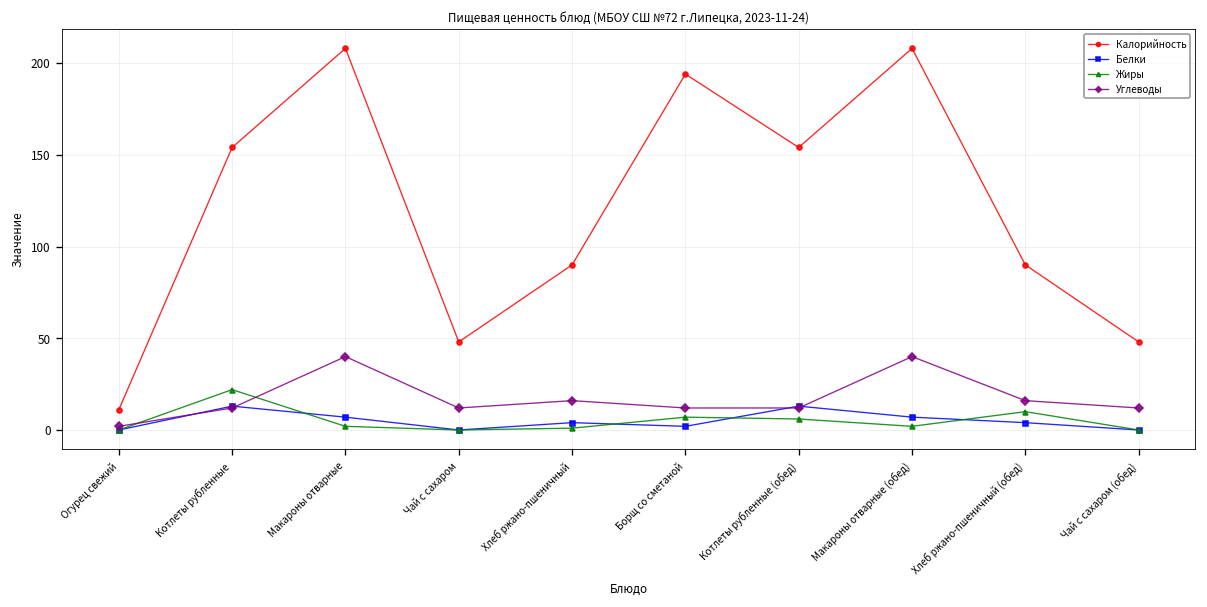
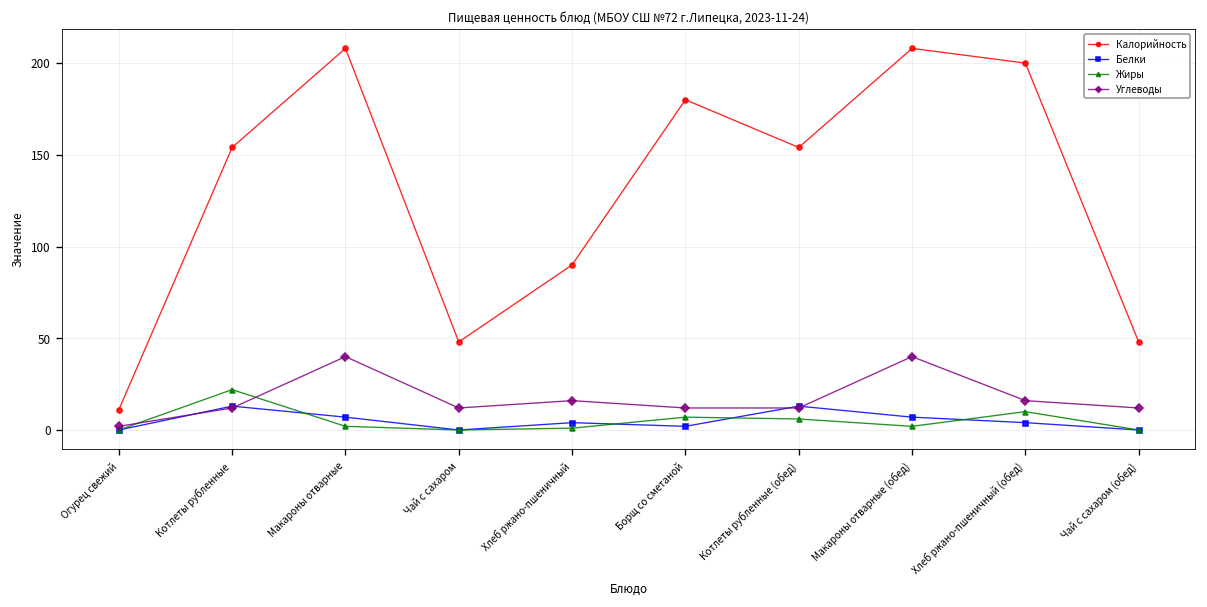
  {
    "Калорийность": {
      "Огурец свежий": 11,
      "Котлеты рубленные": 154,
      "Макароны отварные": 208,
      "Чай с сахаром": 48,
      "Хлеб ржано-пшеничный": 90,
-     "Борщ со сметаной": 194,
+     "Борщ со сметаной": 180,
      "Котлеты рубленные (обед)": 154,
      "Макароны отварные (обед)": 208,
-     "Хлеб ржано-пшеничный (обед)": 90,
+     "Хлеб ржано-пшеничный (обед)": 200,
      "Чай с сахаром (обед)": 48
    },
    "Белки": {
      "Макароны отварные": 7,
      "Хлеб ржано-пшеничный": 4,
      "Борщ со сметаной": 2,
      "Макароны отварные (обед)": 7,
      "Хлеб ржано-пшеничный (обед)": 4
    },
    "Жиры": {
      "Котлеты рубленные": 22,
      "Макароны отварные": 2,
      "Хлеб ржано-пшеничный": 1,
      "Борщ со сметаной": 7,
      "Котлеты рубленные (обед)": 6,
      "Макароны отварные (обед)": 2,
      "Хлеб ржано-пшеничный (обед)": 10
    },
    "Углеводы": {
      "Огурец свежий": 2,
      "Макароны отварные": 40,
      "Чай с сахаром": 12,
      "Хлеб ржано-пшеничный": 16,
      "Борщ со сметаной": 12,
      "Макароны отварные (обед)": 40,
      "Хлеб ржано-пшеничный (обед)": 16,
      "Чай с сахаром (обед)": 12
    }
  }
